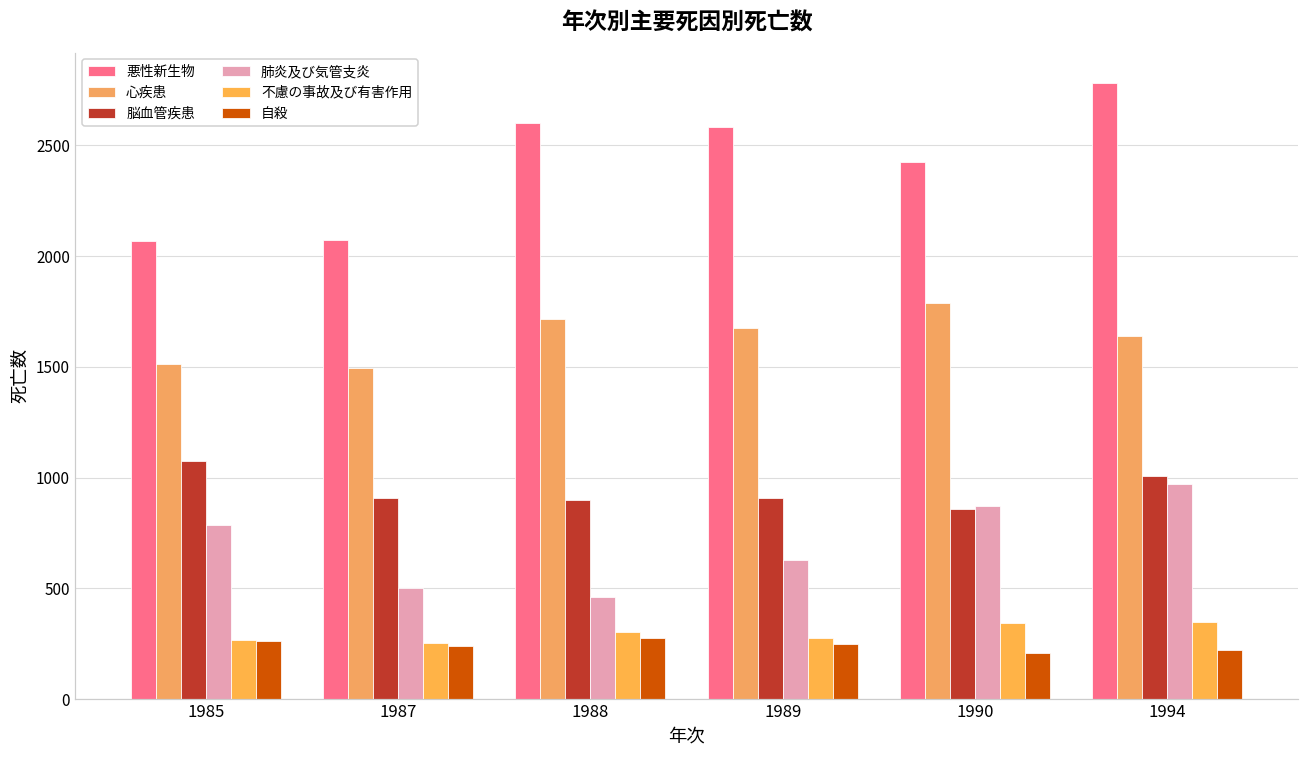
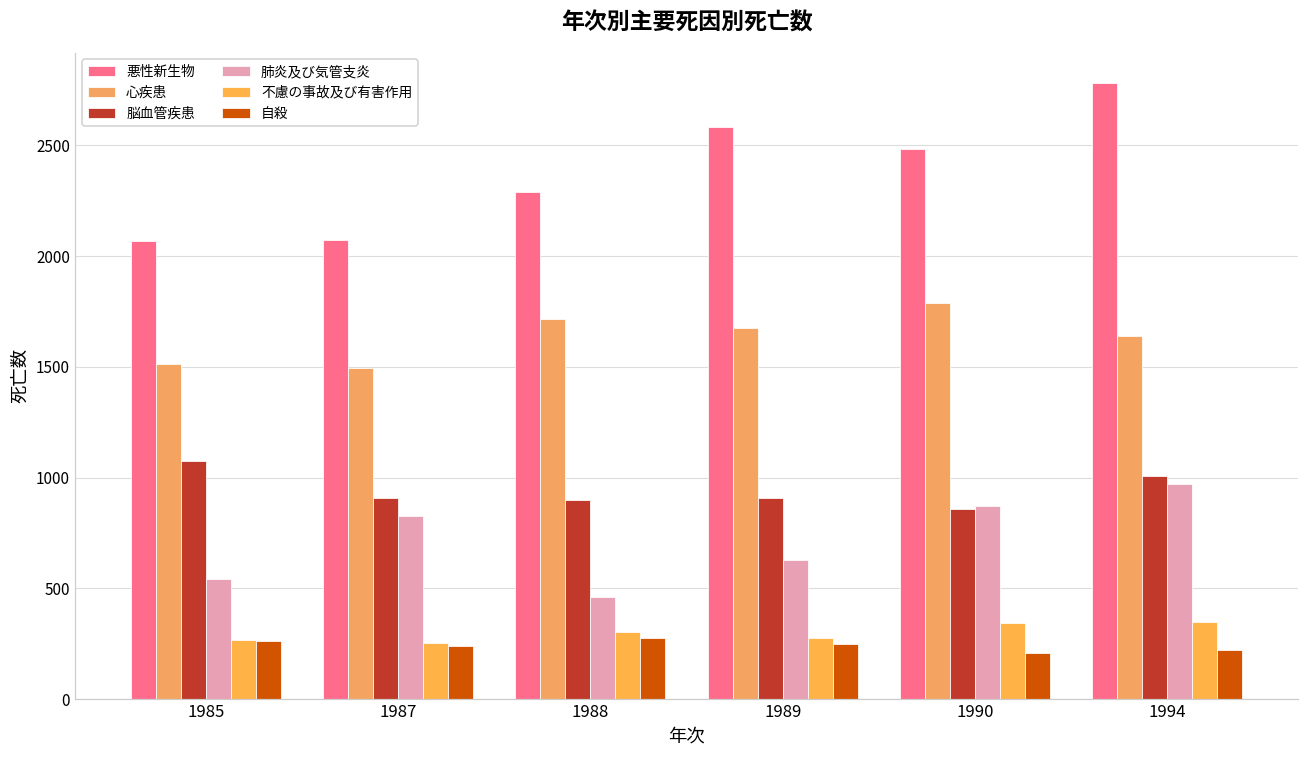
  {
    "悪性新生物": {
      "1985": 2070,
      "1987": 2070,
-     "1988": 2600,
+     "1988": 2290,
      "1989": 2580,
-     "1990": 2430,
+     "1990": 2480,
      "1994": 2780
    },
    "肺炎及び気管支炎": {
-     "1985": 780,
-     "1987": 500,
+     "1985": 540,
+     "1987": 830,
      "1988": 460,
      "1989": 630,
      "1990": 870,
      "1994": 970
    }
  }
